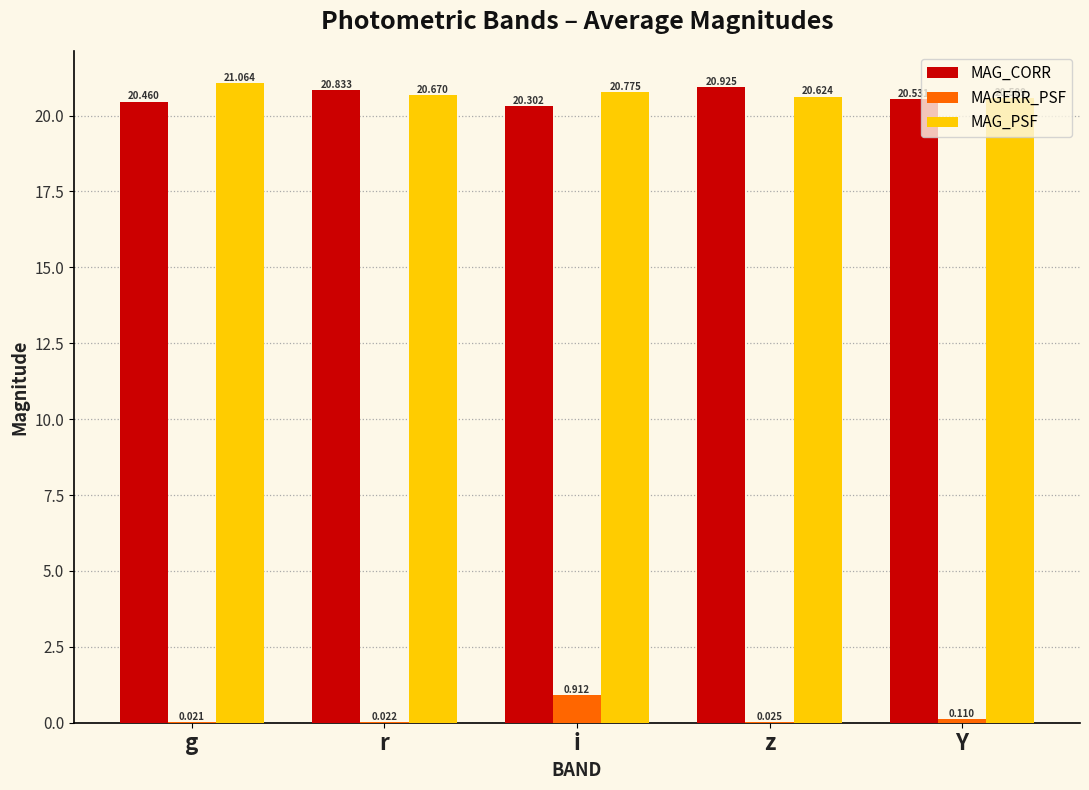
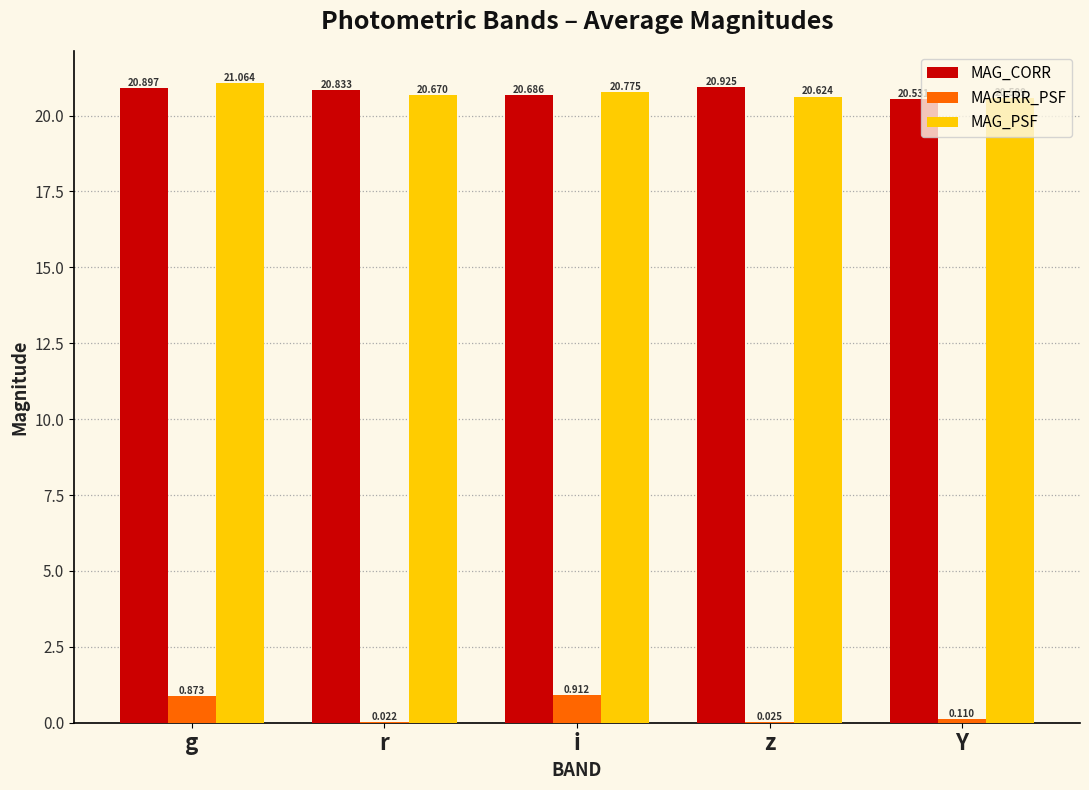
  {
    "MAG_CORR": {
-     "g": 20.460,
+     "g": 20.897,
      "r": 20.833,
-     "i": 20.302,
+     "i": 20.686,
      "z": 20.925
    },
    "MAGERR_PSF": {
-     "g": 0.021,
+     "g": 0.873,
      "r": 0.022,
      "i": 0.912,
      "z": 0.025,
      "Y": 0.110
    },
    "MAG_PSF": {
      "g": 21.064,
      "r": 20.670,
      "i": 20.775,
      "z": 20.624
    }
  }
